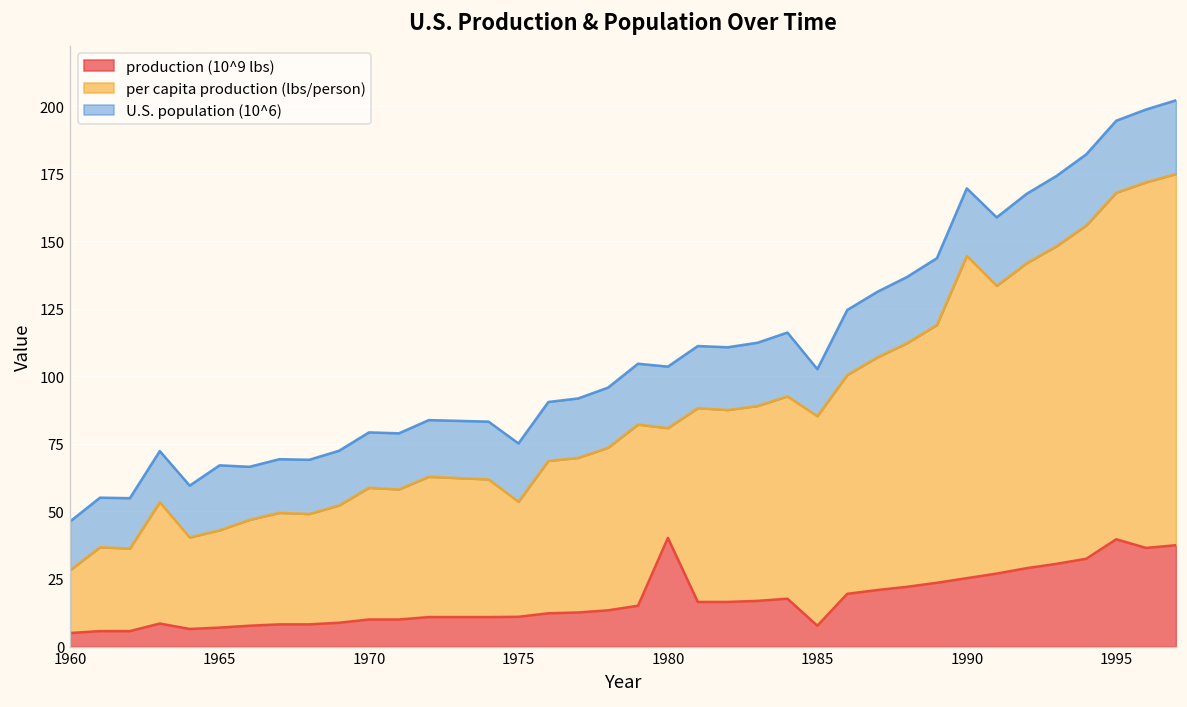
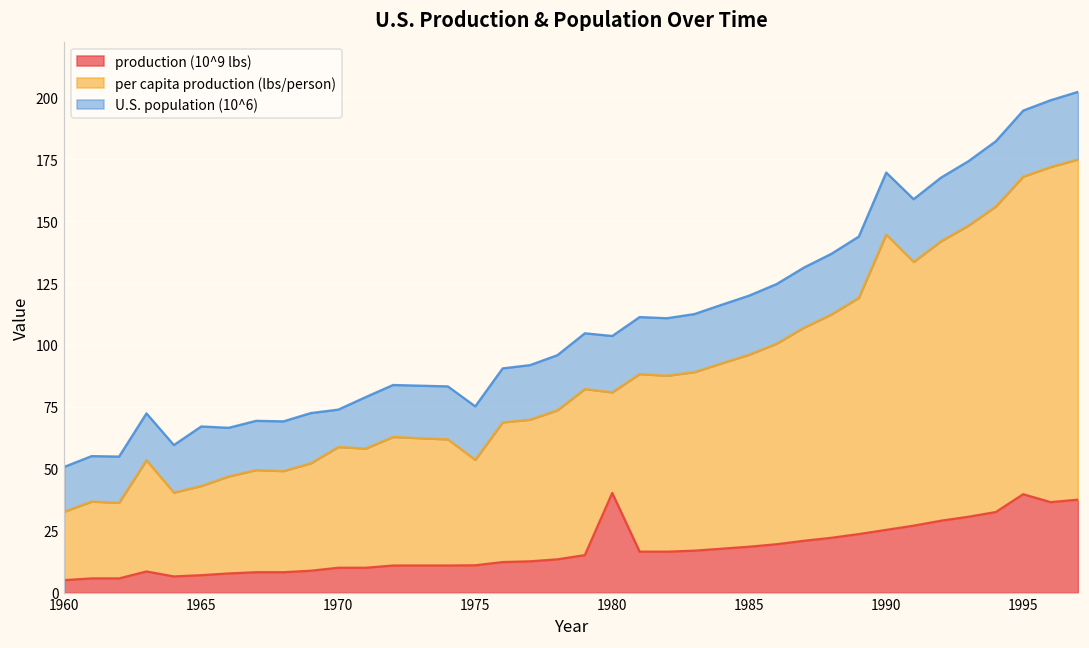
  {
    "production (10^9 lbs)": {
      "1960": 5,
      "1965": 7,
      "1970": 10,
      "1975": 11,
      "1980": 40,
-     "1985": 8,
+     "1985": 19,
      "1990": 25,
      "1995": 40
    },
    "per capita production (lbs/person)": {
-     "1960": 23,
+     "1960": 28,
      "1965": 36,
      "1970": 49,
      "1975": 43,
      "1980": 41,
      "1985": 78,
      "1990": 119,
      "1995": 128
    },
    "U.S. population (10^6)": {
      "1960": 18,
      "1965": 24,
-     "1970": 21,
+     "1970": 15,
      "1975": 22,
      "1980": 23,
-     "1985": 17,
+     "1985": 24,
      "1990": 25,
      "1995": 27
    }
  }
